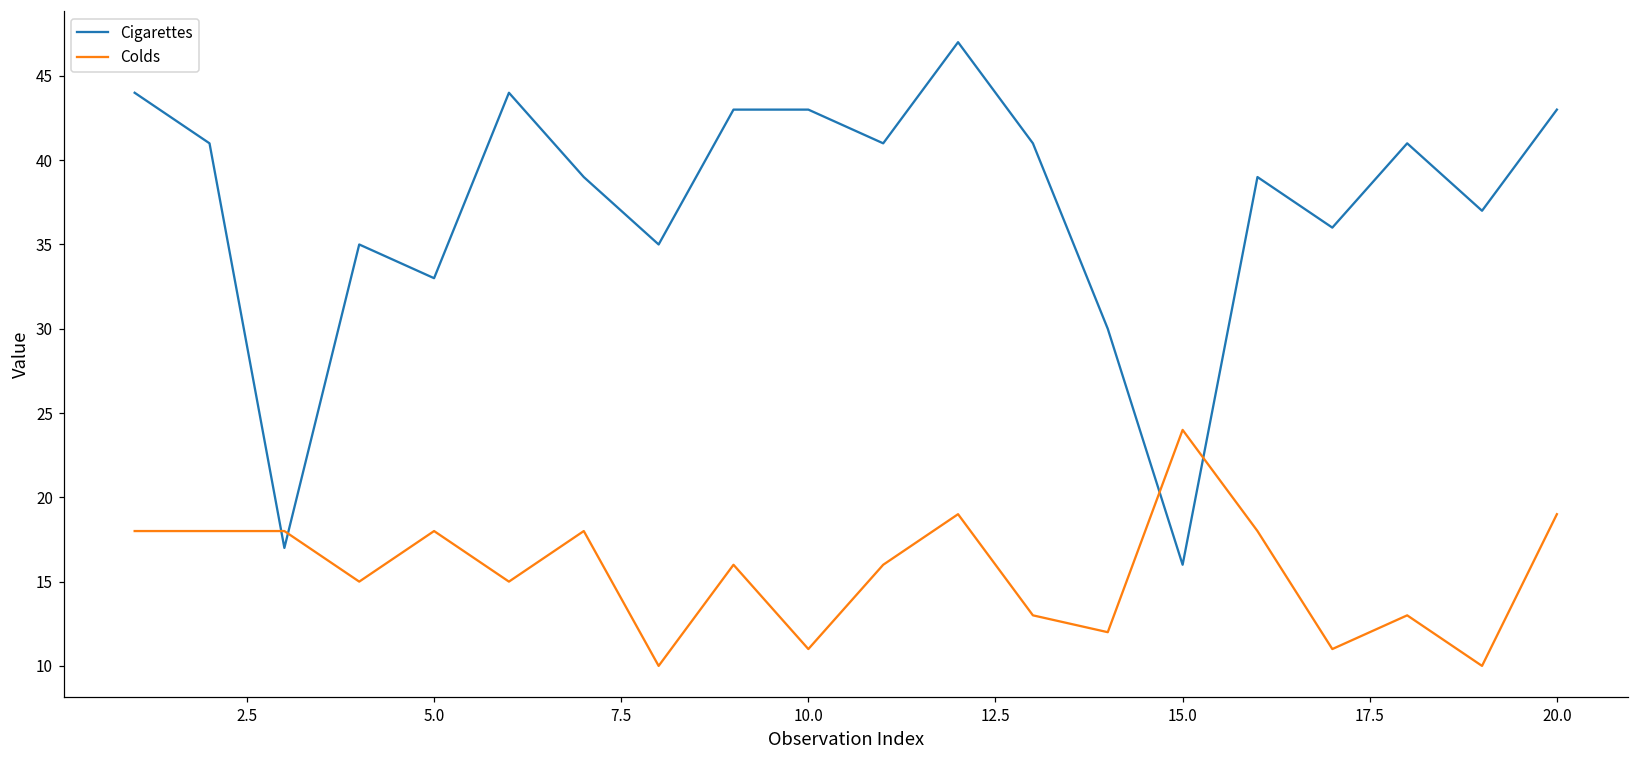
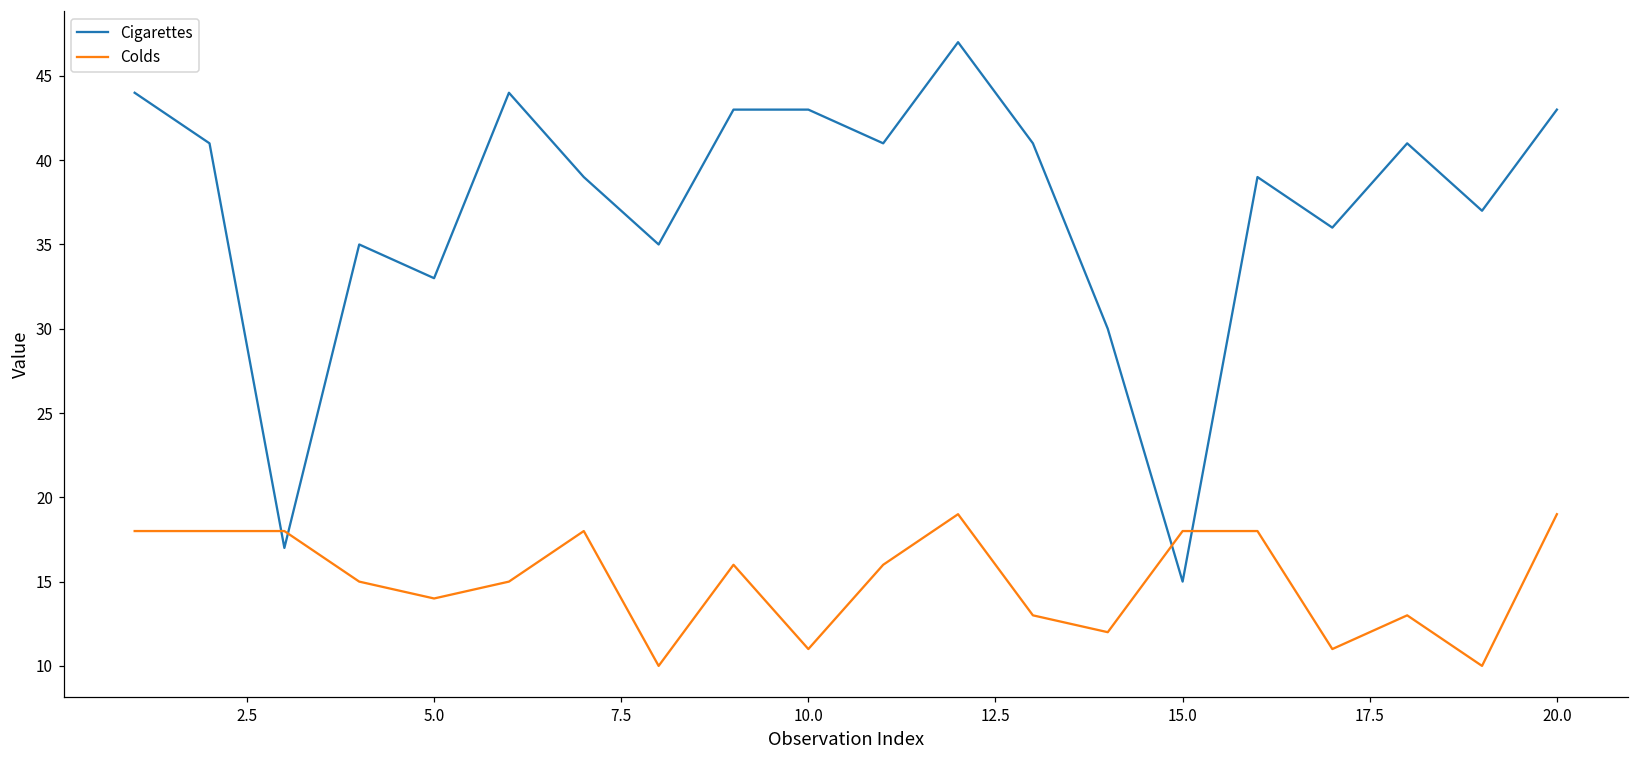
  {
    "Cigarettes": {
      "5.0": 33,
      "10.0": 43,
-     "15.0": 16,
+     "15.0": 15,
      "20.0": 43
    },
    "Colds": {
-     "5.0": 18,
+     "5.0": 14,
      "10.0": 11,
-     "15.0": 24,
+     "15.0": 18,
      "20.0": 19
    }
  }
